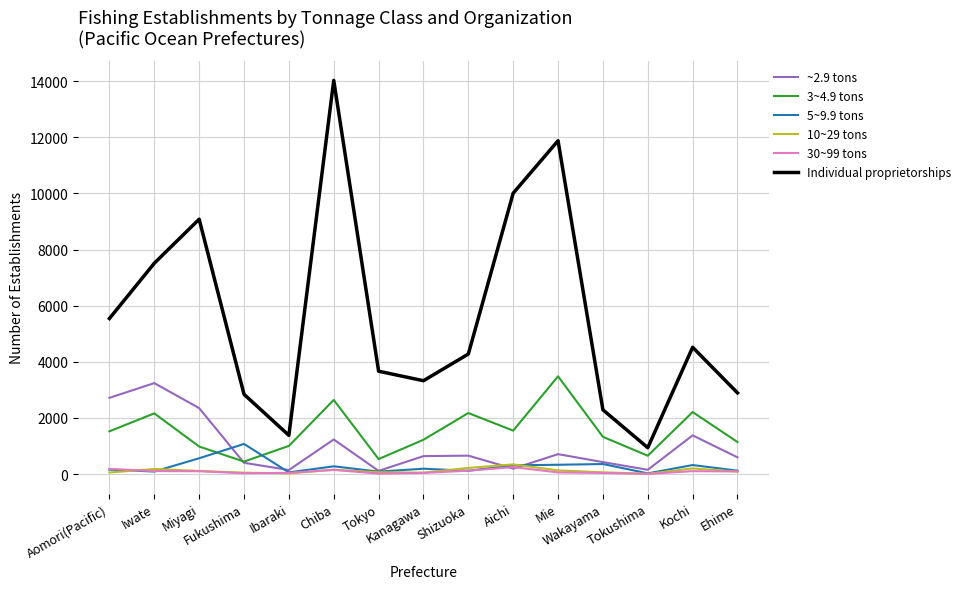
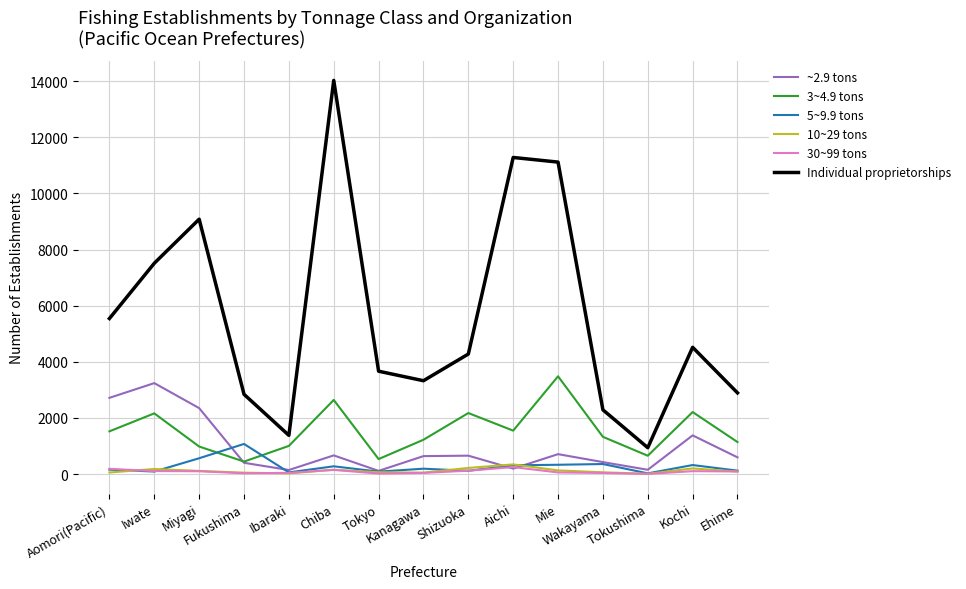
  {
    "~2.9 tons": {
      "Aomori(Pacific)": 2700,
      "Iwate": 3200,
      "Miyagi": 2300,
-     "Chiba": 1200,
+     "Chiba": 700,
      "Kanagawa": 600,
      "Shizuoka": 700,
      "Mie": 700,
      "Tokushima": 200,
      "Kochi": 1400,
      "Ehime": 600
    },
    "3~4.9 tons": {
      "Aomori(Pacific)": 1500,
      "Iwate": 2200,
      "Miyagi": 1000,
      "Ibaraki": 1000,
      "Chiba": 2600,
      "Tokyo": 500,
      "Kanagawa": 1200,
      "Shizuoka": 2200,
      "Aichi": 1500,
      "Mie": 3500,
      "Wakayama": 1300,
      "Tokushima": 700,
      "Kochi": 2200,
      "Ehime": 1100
    },
    "5~9.9 tons": {
      "Miyagi": 600,
      "Fukushima": 1100,
      "Chiba": 300,
      "Kanagawa": 200,
      "Mie": 300,
      "Kochi": 300
    },
    "10~29 tons": {
      "Aomori(Pacific)": 100,
      "Shizuoka": 200,
      "Kochi": 200
    },
    "30~99 tons": {
      "Kochi": 100
    },
    "Individual proprietorships": {
      "Aomori(Pacific)": 5500,
      "Iwate": 7500,
      "Miyagi": 9100,
      "Fukushima": 2800,
      "Ibaraki": 1400,
      "Chiba": 14000,
      "Tokyo": 3700,
      "Kanagawa": 3300,
      "Shizuoka": 4300,
-     "Aichi": 10000,
-     "Mie": 11900,
+     "Aichi": 11300,
+     "Mie": 11100,
      "Wakayama": 2300,
      "Tokushima": 900,
      "Kochi": 4500,
      "Ehime": 2900
    }
  }
